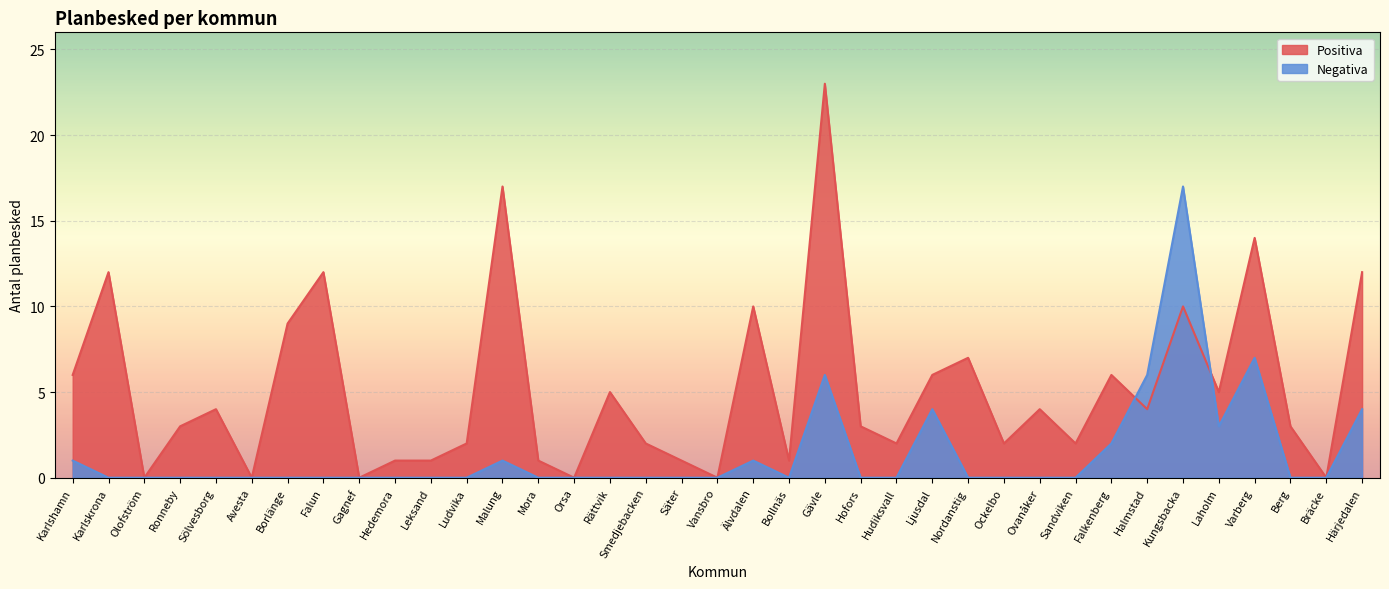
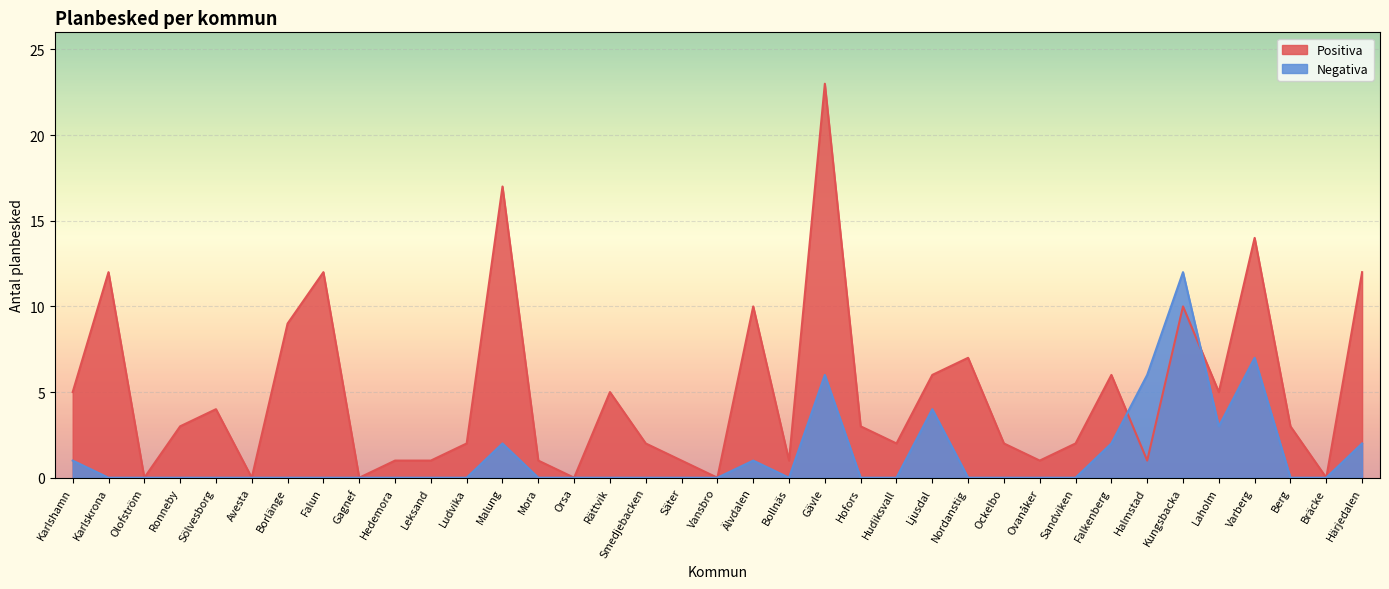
  {
    "Positiva": {
-     "Karlshamn": 6,
+     "Karlshamn": 5,
      "Karlskrona": 12,
      "Ronneby": 3,
      "Sölvesborg": 4,
      "Borlänge": 9,
      "Falun": 12,
      "Hedemora": 1,
      "Leksand": 1,
      "Ludvika": 2,
      "Malung": 17,
      "Mora": 1,
      "Rättvik": 5,
      "Smedjebacken": 2,
      "Säter": 1,
      "Älvdalen": 10,
      "Bollnäs": 1,
      "Gävle": 23,
      "Hofors": 3,
      "Hudiksvall": 2,
      "Ljusdal": 6,
      "Nordanstig": 7,
      "Ockelbo": 2,
-     "Ovanåker": 4,
+     "Ovanåker": 1,
      "Sandviken": 2,
      "Falkenberg": 6,
-     "Halmstad": 4,
+     "Halmstad": 1,
      "Kungsbacka": 10,
      "Laholm": 5,
      "Varberg": 14,
      "Berg": 3,
      "Härjedalen": 12
    },
    "Negativa": {
      "Karlshamn": 1,
      "Karlskrona": 0,
      "Ronneby": 0,
      "Sölvesborg": 0,
      "Borlänge": 0,
      "Falun": 0,
      "Hedemora": 0,
      "Leksand": 0,
      "Ludvika": 0,
-     "Malung": 1,
+     "Malung": 2,
      "Mora": 0,
      "Rättvik": 0,
      "Smedjebacken": 0,
      "Säter": 0,
      "Älvdalen": 1,
      "Bollnäs": 0,
      "Gävle": 6,
      "Hofors": 0,
      "Hudiksvall": 0,
      "Ljusdal": 4,
      "Nordanstig": 0,
      "Ockelbo": 0,
      "Ovanåker": 0,
      "Sandviken": 0,
      "Falkenberg": 2,
      "Halmstad": 6,
-     "Kungsbacka": 17,
+     "Kungsbacka": 12,
      "Laholm": 3,
      "Varberg": 7,
      "Berg": 0,
-     "Härjedalen": 4
+     "Härjedalen": 2
    }
  }
